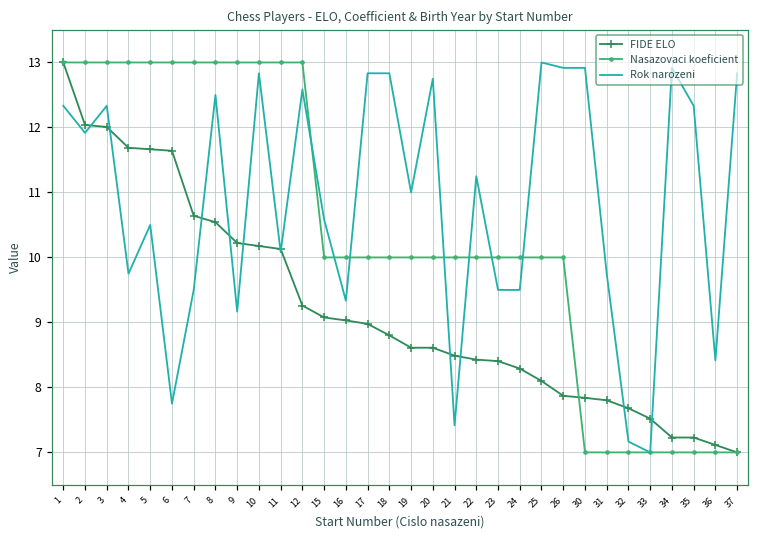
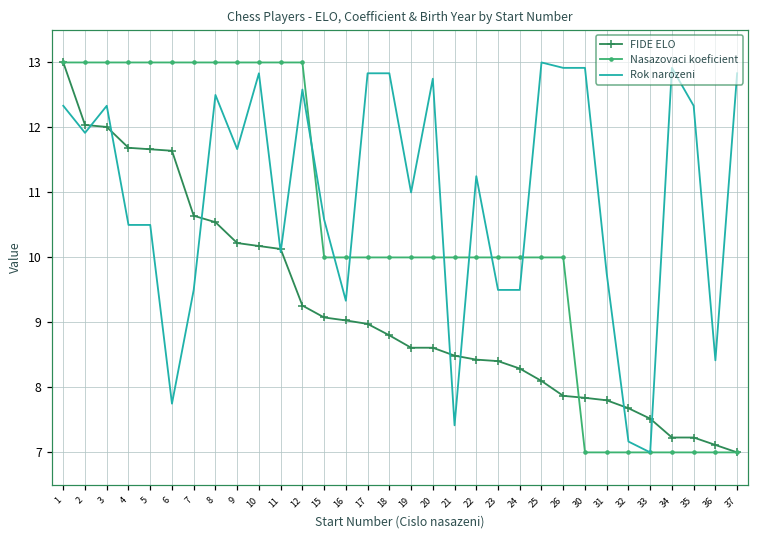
  {
    "Rok narozeni": {
      "1": 12.3,
      "2": 11.9,
      "3": 12.3,
-     "4": 9.8,
+     "4": 10.5,
      "5": 10.5,
      "6": 7.8,
      "7": 9.5,
      "8": 12.5,
-     "9": 9.2,
+     "9": 11.7,
      "10": 12.8,
      "11": 10.1,
      "12": 12.6,
      "15": 10.6,
      "16": 9.3,
      "17": 12.8,
      "18": 12.8,
      "19": 11.0,
      "20": 12.8,
      "21": 7.4,
      "22": 11.3,
      "23": 9.5,
      "24": 9.5,
      "25": 13.0,
      "26": 12.9,
      "30": 12.9,
      "31": 9.8,
      "32": 7.2,
      "35": 12.3,
      "36": 8.4
    }
  }
